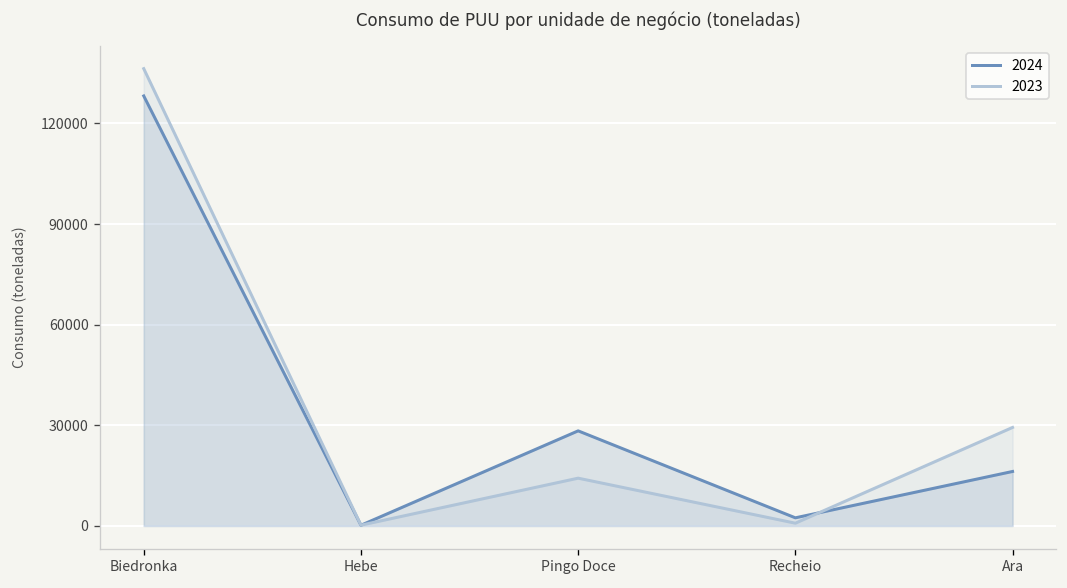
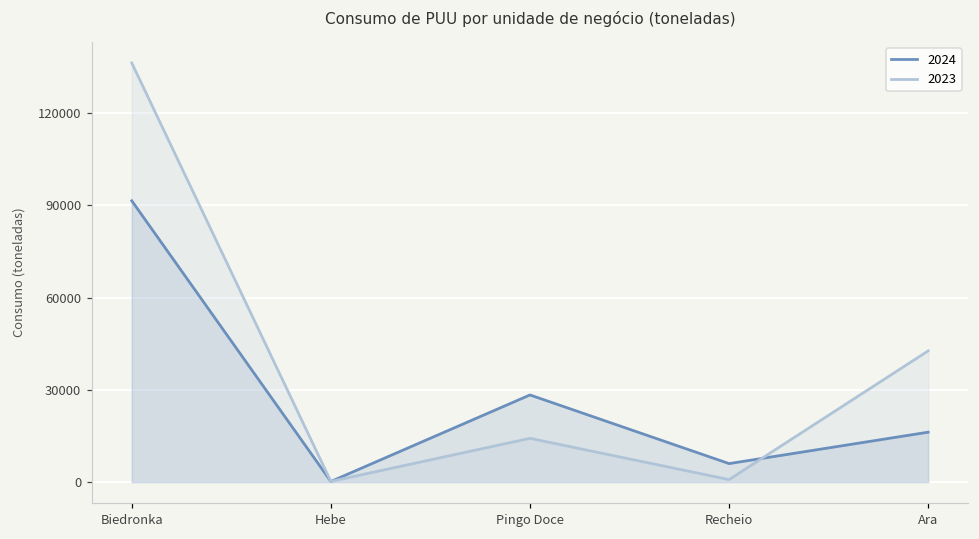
  {
    "2024": {
-     "Biedronka": 128000,
+     "Biedronka": 91000,
      "Pingo Doce": 28000,
-     "Recheio": 2000,
+     "Recheio": 6000,
      "Ara": 16000
    },
    "2023": {
      "Biedronka": 136000,
      "Pingo Doce": 14000,
      "Recheio": 1000,
-     "Ara": 29000
+     "Ara": 43000
    }
  }
